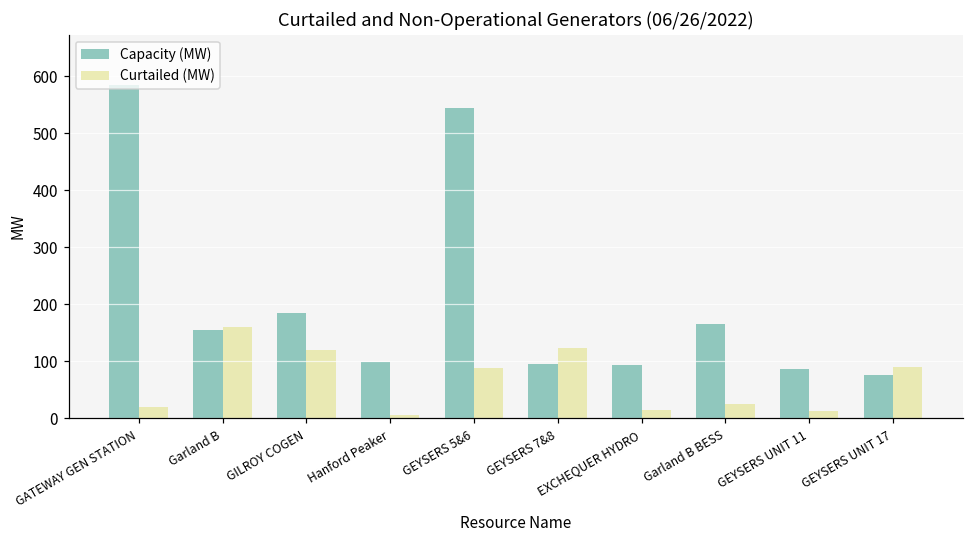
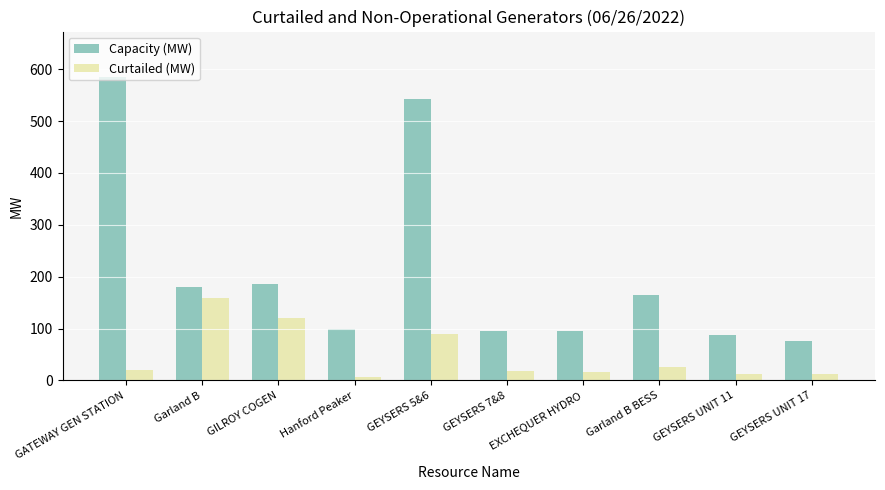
  {
    "Capacity (MW)": {
-     "Garland B": 160,
+     "Garland B": 180,
      "GILROY COGEN": 190,
      "Hanford Peaker": 100,
      "GEYSERS 5&6": 540,
      "GEYSERS 7&8": 100,
      "EXCHEQUER HYDRO": 90,
      "Garland B BESS": 170,
      "GEYSERS UNIT 11": 90,
      "GEYSERS UNIT 17": 80
    },
    "Curtailed (MW)": {
      "GATEWAY GEN STATION": 20,
      "Garland B": 160,
      "GILROY COGEN": 120,
      "Hanford Peaker": 10,
      "GEYSERS 5&6": 90,
-     "GEYSERS 7&8": 120,
+     "GEYSERS 7&8": 20,
      "EXCHEQUER HYDRO": 20,
      "Garland B BESS": 30,
      "GEYSERS UNIT 11": 10,
-     "GEYSERS UNIT 17": 90
+     "GEYSERS UNIT 17": 10
    }
  }
